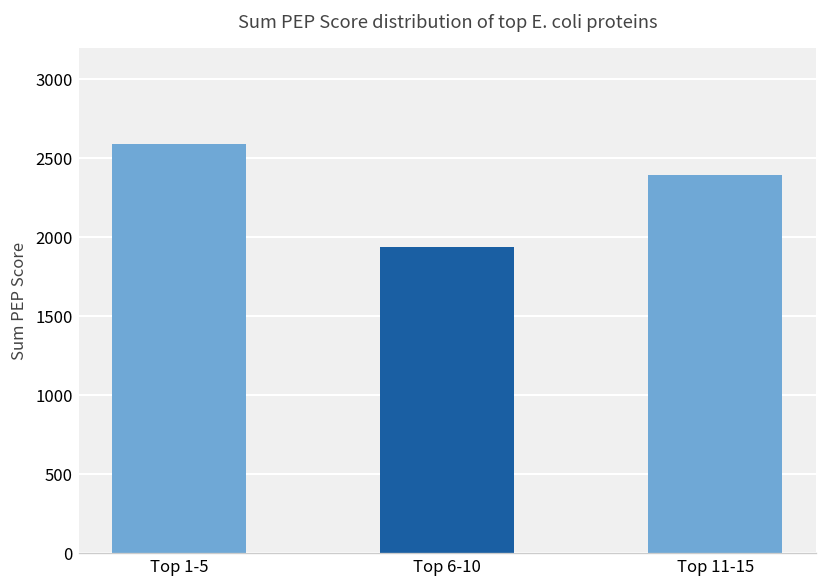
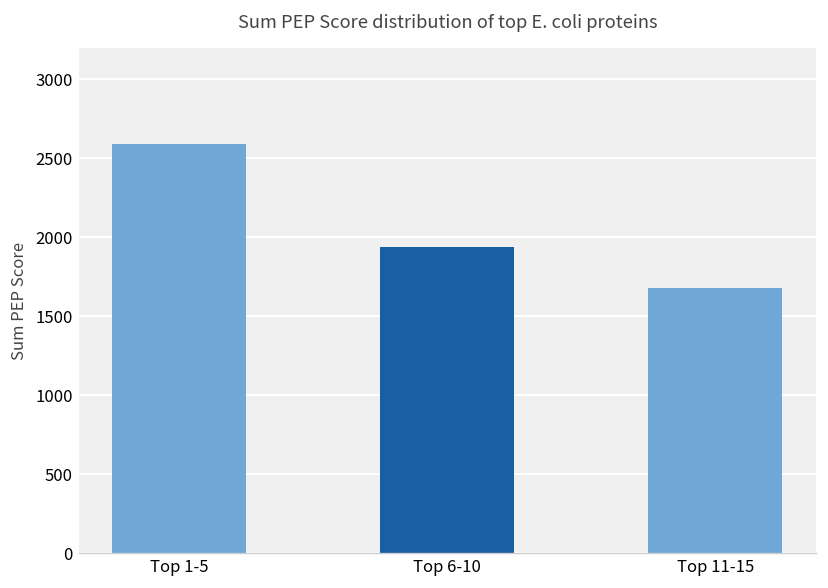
  {
    "Top 1-5": 2590,
    "Top 6-10": 1940,
-   "Top 11-15": 2400
+   "Top 11-15": 1680
  }
